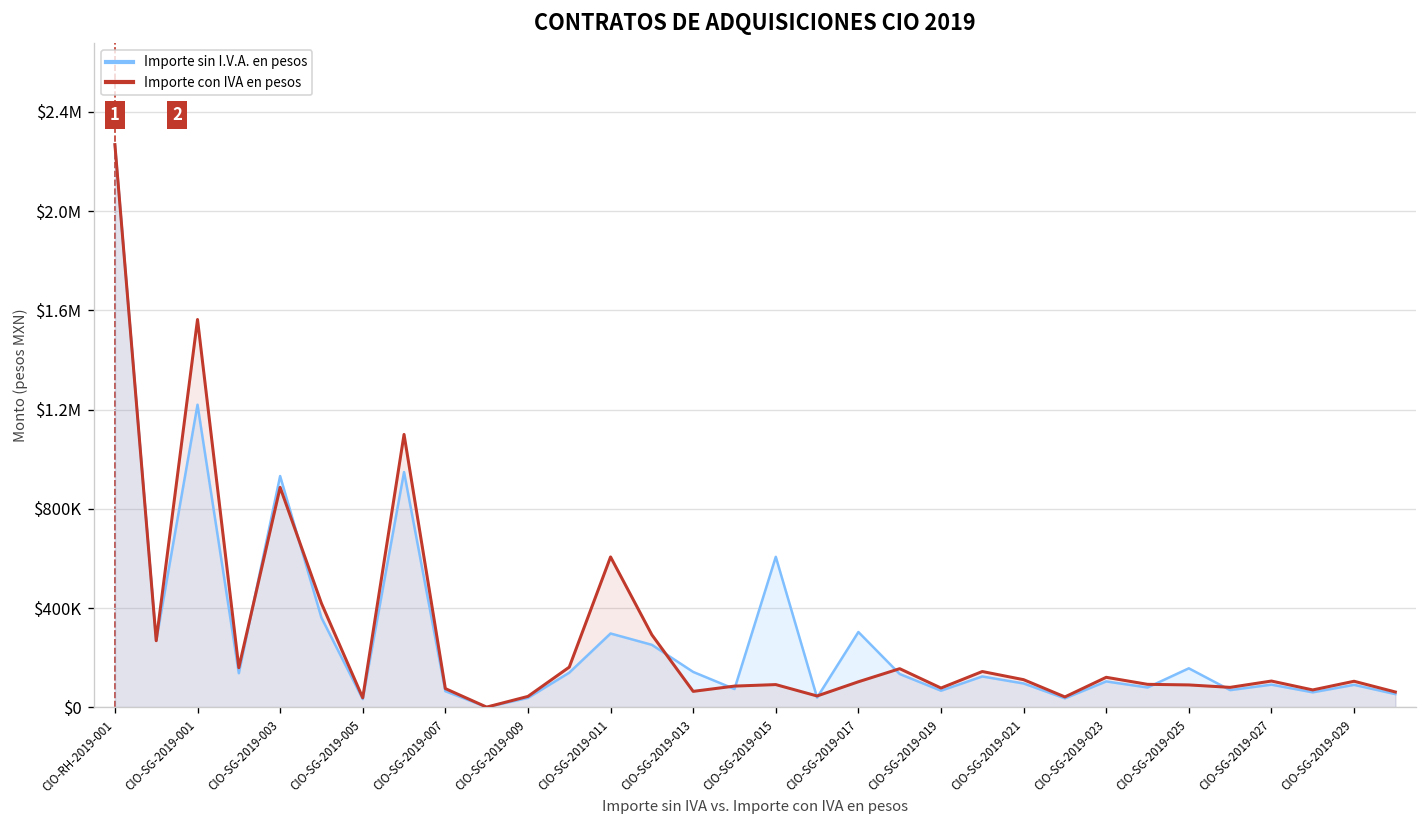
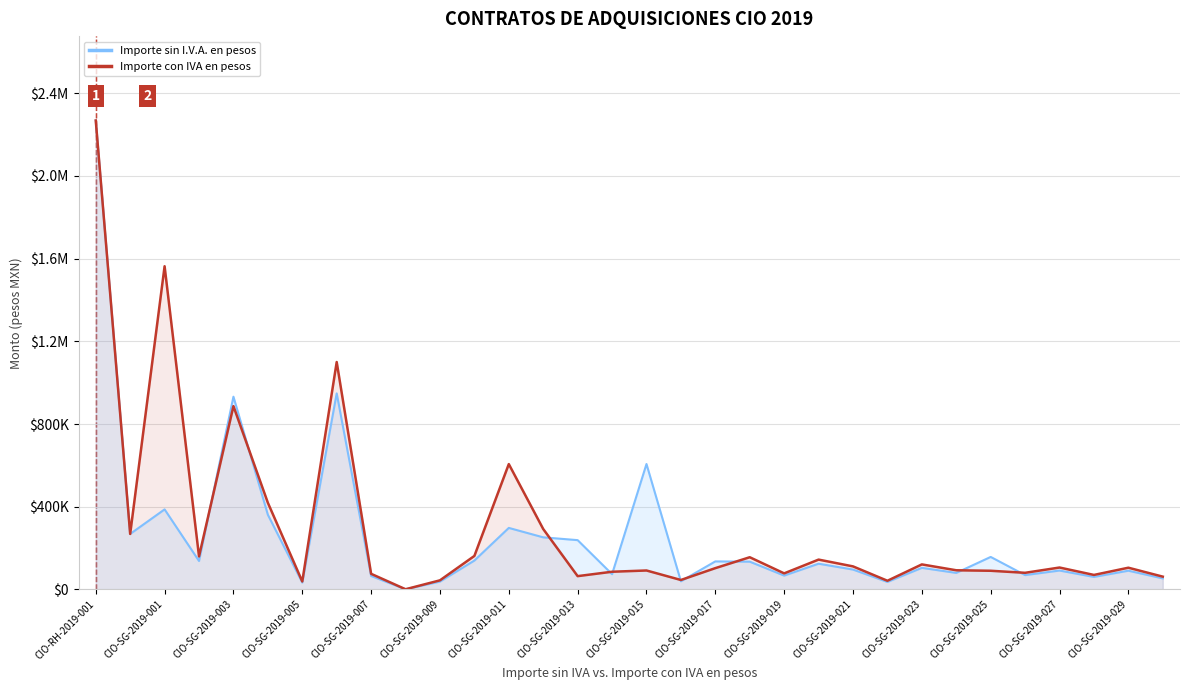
  {
    "Importe sin I.V.A. en pesos": {
-     "CIO-SG-2019-001": "$1220000",
+     "CIO-SG-2019-001": "$390000",
      "CIO-SG-2019-003": "$930000",
      "CIO-SG-2019-011": "$300000",
-     "CIO-SG-2019-013": "$140000",
+     "CIO-SG-2019-013": "$240000",
      "CIO-SG-2019-015": "$610000",
-     "CIO-SG-2019-017": "$300000",
+     "CIO-SG-2019-017": "$140000",
      "CIO-SG-2019-021": "$100000",
      "CIO-SG-2019-023": "$100000",
      "CIO-SG-2019-025": "$160000",
      "CIO-SG-2019-027": "$90000",
      "CIO-SG-2019-029": "$90000"
    },
    "Importe con IVA en pesos": {
      "CIO-SG-2019-001": "$1560000",
      "CIO-SG-2019-003": "$890000",
      "CIO-SG-2019-011": "$610000",
      "CIO-SG-2019-013": "$60000",
      "CIO-SG-2019-015": "$90000",
      "CIO-SG-2019-017": "$100000",
      "CIO-SG-2019-021": "$110000",
      "CIO-SG-2019-023": "$120000",
      "CIO-SG-2019-025": "$90000",
      "CIO-SG-2019-027": "$110000",
      "CIO-SG-2019-029": "$100000"
    }
  }
